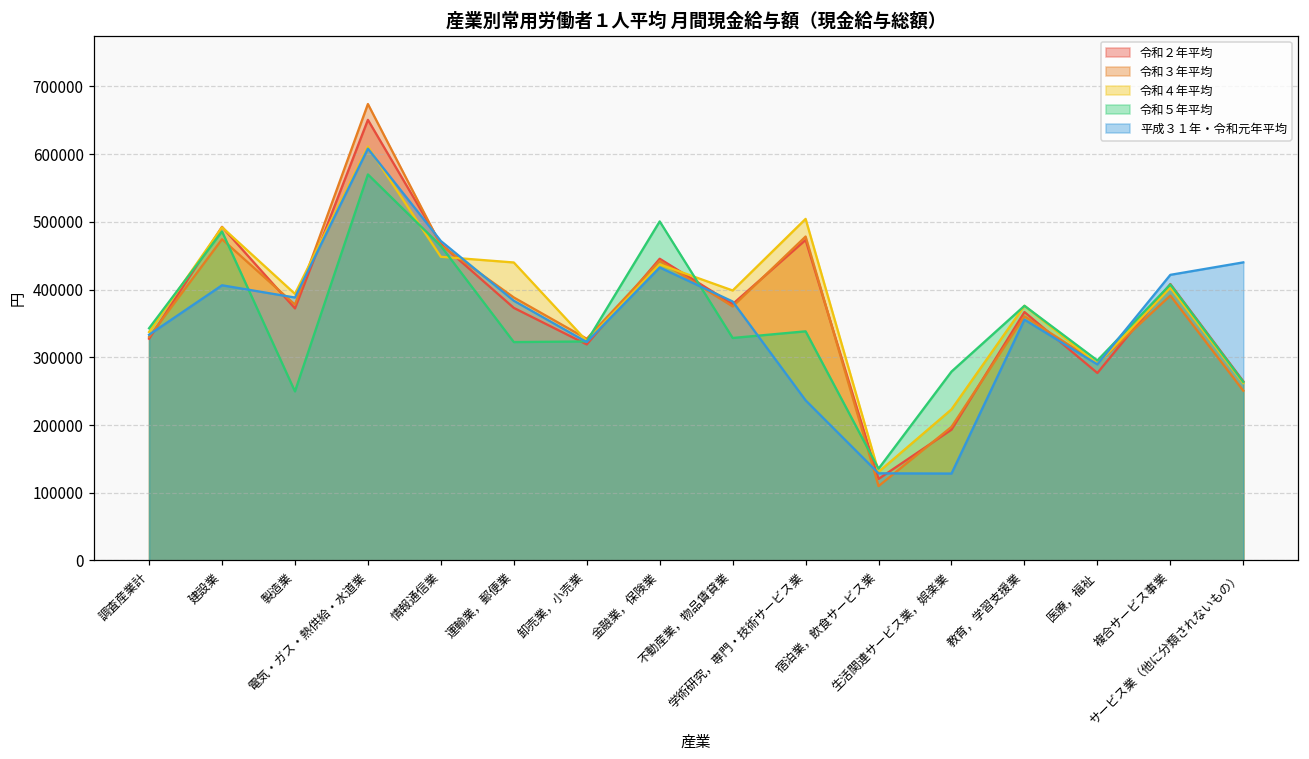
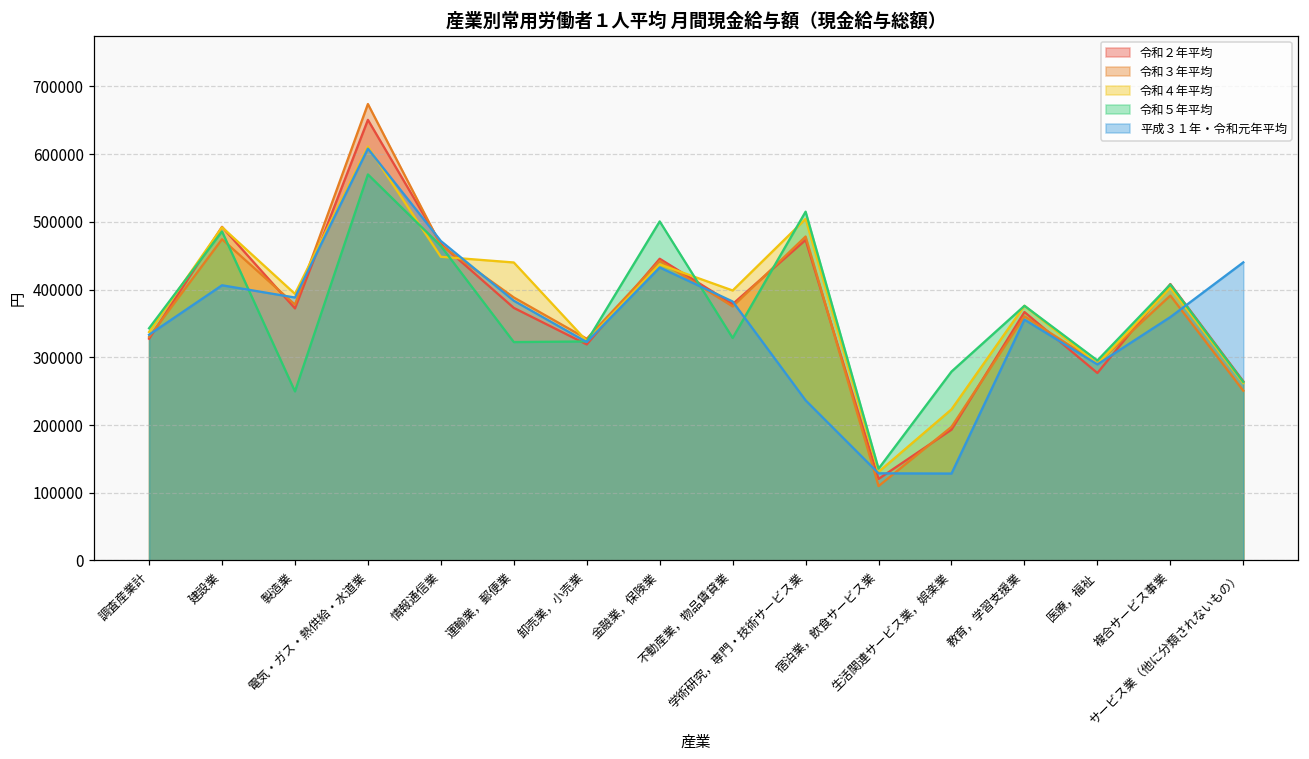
  {
    "令和５年平均": {
      "調査産業計": 340000,
      "建設業": 490000,
      "製造業": 250000,
      "電気・ガス・熱供給・水道業": 570000,
      "運輸業，郵便業": 320000,
      "金融業，保険業": 500000,
      "不動産業，物品賃貸業": 330000,
-     "学術研究，専門・技術サービス業": 340000,
+     "学術研究，専門・技術サービス業": 520000,
      "宿泊業，飲食サービス業": 140000,
      "生活関連サービス業，娯楽業": 280000
    },
    "平成３１年・令和元年平均": {
      "建設業": 410000,
      "製造業": 390000,
      "情報通信業": 470000,
      "運輸業，郵便業": 380000,
      "金融業，保険業": 430000,
      "学術研究，専門・技術サービス業": 240000,
      "生活関連サービス業，娯楽業": 130000,
      "教育，学習支援業": 360000,
-     "複合サービス事業": 420000,
+     "複合サービス事業": 360000,
      "サービス業（他に分類されないもの）": 440000
    }
  }
